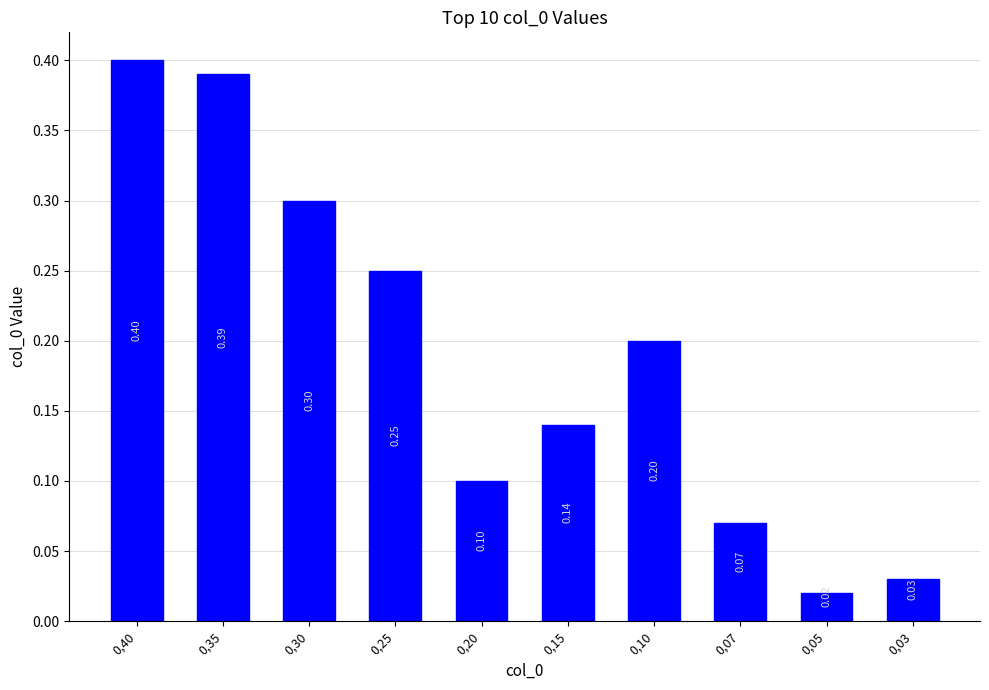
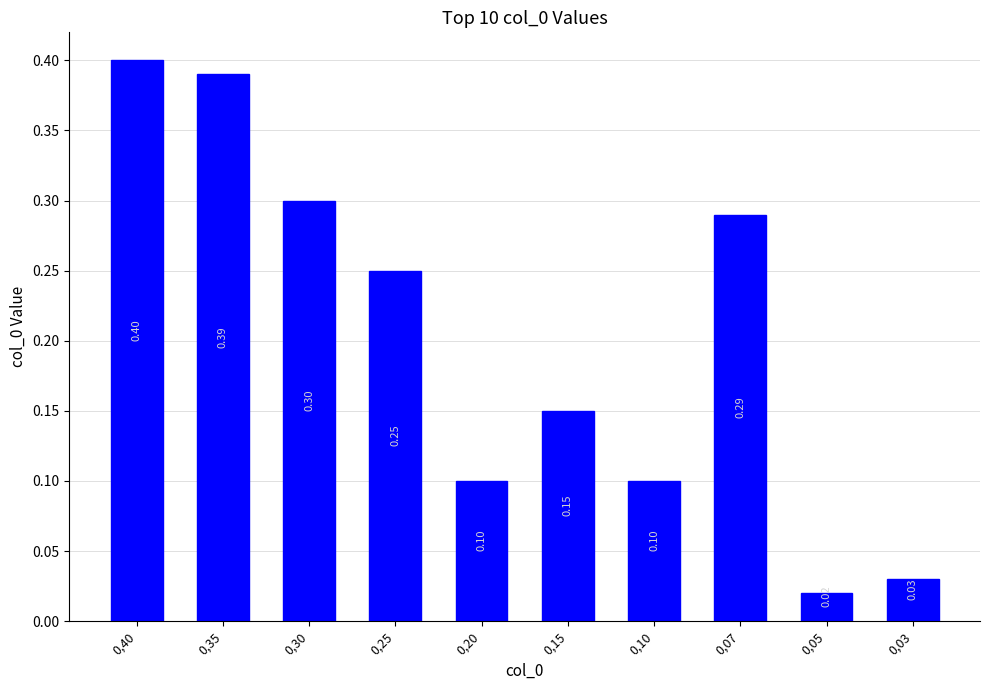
  {
    "0,40": 0.40,
    "0,35": 0.39,
    "0,30": 0.30,
    "0,25": 0.25,
    "0,20": 0.10,
-   "0,15": 0.14,
-   "0,10": 0.20,
-   "0,07": 0.07,
+   "0,15": 0.15,
+   "0,10": 0.10,
+   "0,07": 0.29,
    "0,05": 0.02,
    "0,03": 0.03
  }
